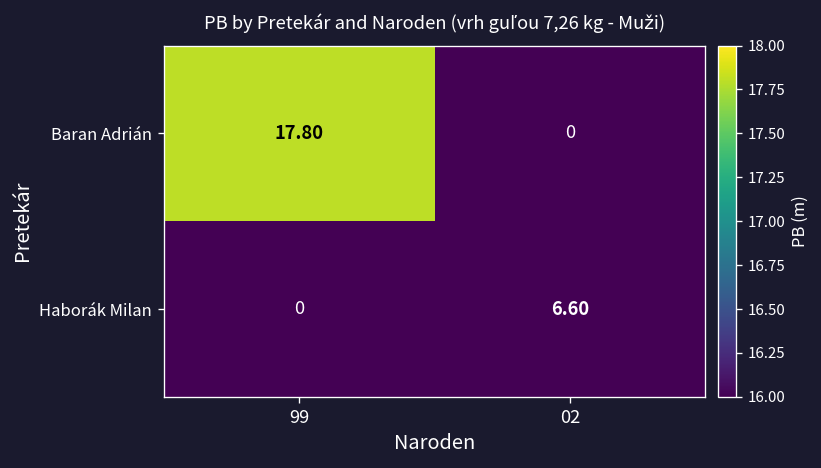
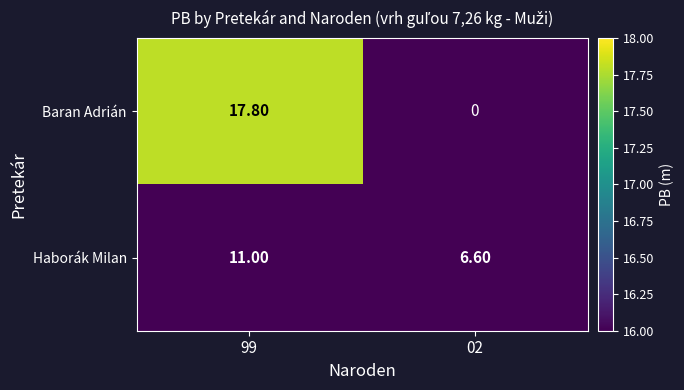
  {
    "Baran Adrián": {
      "99": 17.80,
      "02": 0
    },
    "Haborák Milan": {
-     "99": 0,
+     "99": 11.00,
      "02": 6.60
    }
  }
